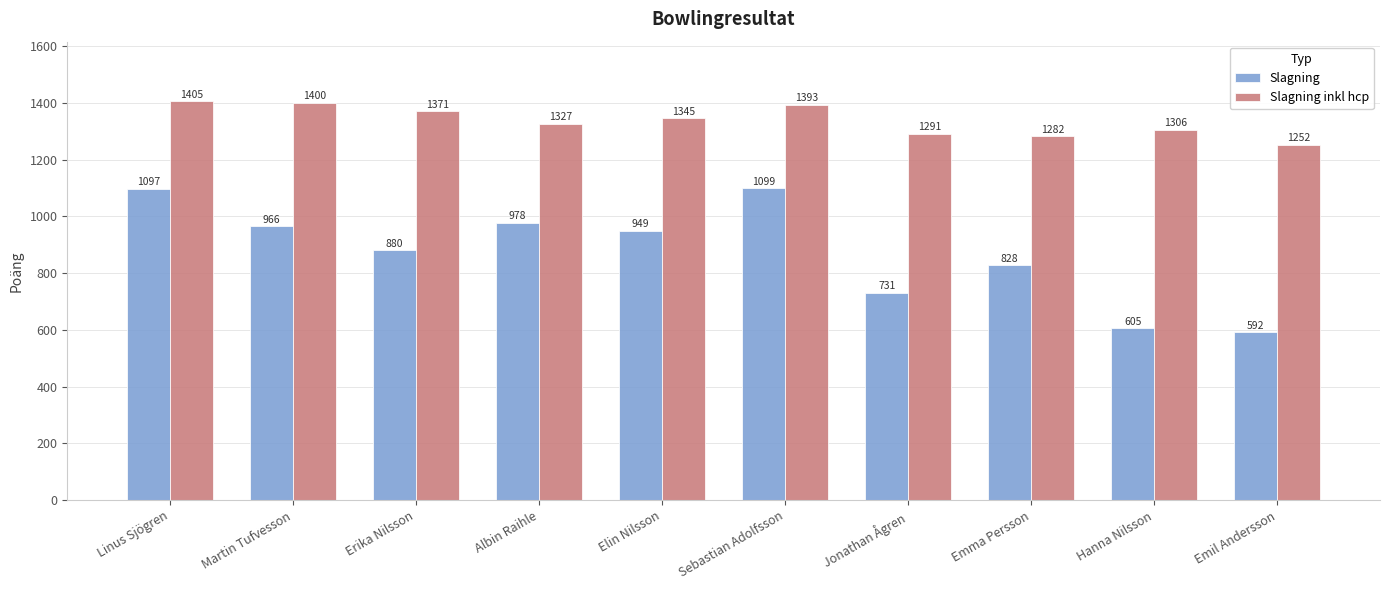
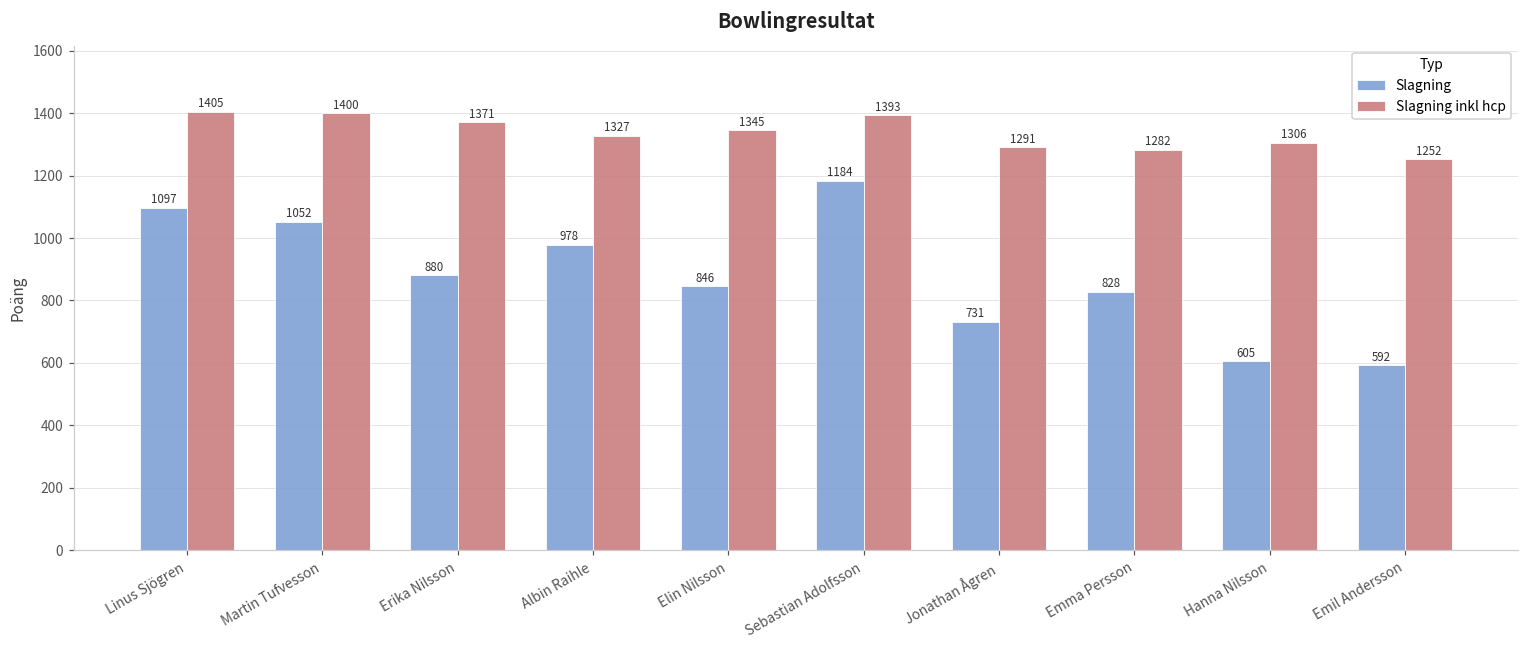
  {
    "Slagning": {
      "Linus Sjögren": 1097,
-     "Martin Tufvesson": 966,
+     "Martin Tufvesson": 1052,
      "Erika Nilsson": 880,
      "Albin Raihle": 978,
-     "Elin Nilsson": 949,
-     "Sebastian Adolfsson": 1099,
+     "Elin Nilsson": 846,
+     "Sebastian Adolfsson": 1184,
      "Jonathan Ågren": 731,
      "Emma Persson": 828,
      "Hanna Nilsson": 605,
      "Emil Andersson": 592
    },
    "Slagning inkl hcp": {
      "Linus Sjögren": 1405,
      "Martin Tufvesson": 1400,
      "Erika Nilsson": 1371,
      "Albin Raihle": 1327,
      "Elin Nilsson": 1345,
      "Sebastian Adolfsson": 1393,
      "Jonathan Ågren": 1291,
      "Emma Persson": 1282,
      "Hanna Nilsson": 1306,
      "Emil Andersson": 1252
    }
  }
